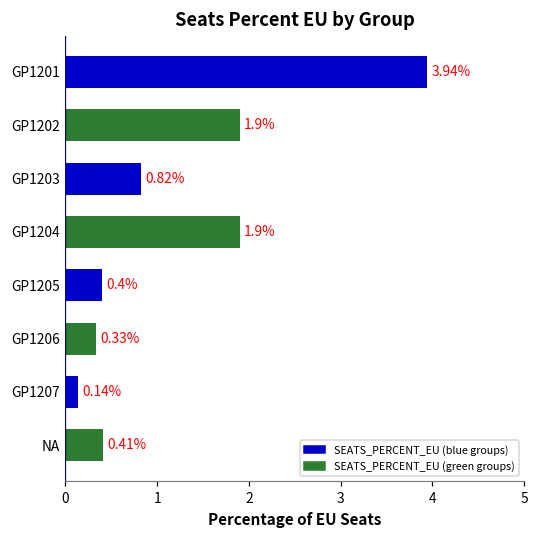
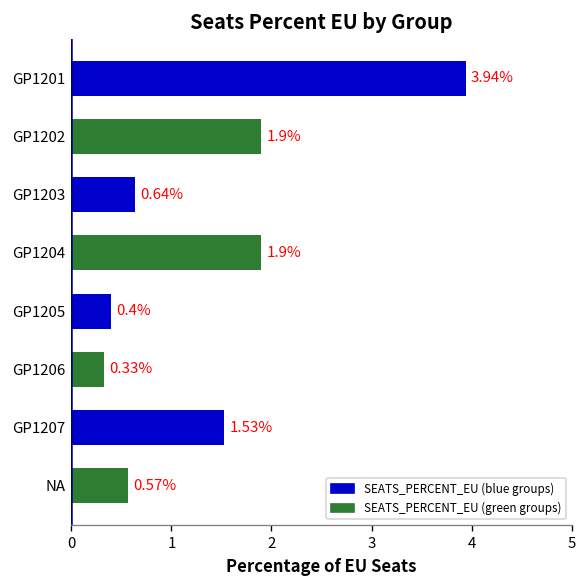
  {
    "GP1201": "3.94%",
    "GP1202": "1.9%",
-   "GP1203": "0.82%",
+   "GP1203": "0.64%",
    "GP1204": "1.9%",
    "GP1205": "0.4%",
    "GP1206": "0.33%",
-   "GP1207": "0.14%",
-   "NA": "0.41%"
+   "GP1207": "1.53%",
+   "NA": "0.57%"
  }
